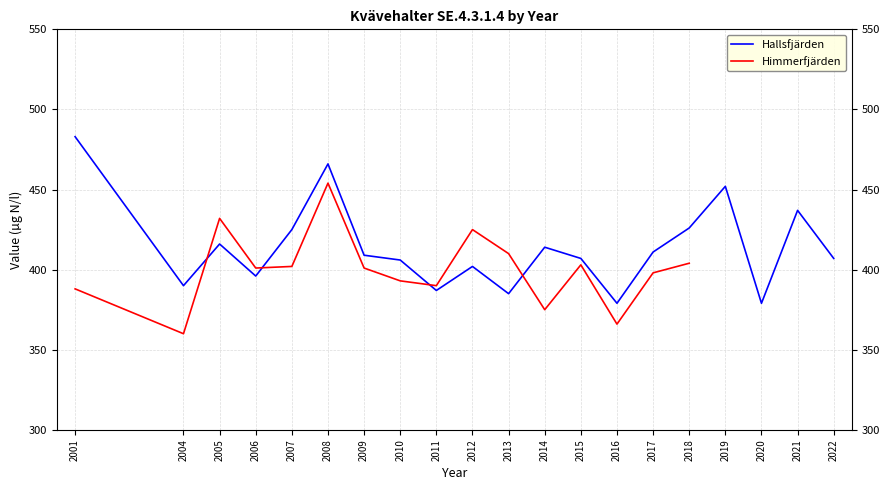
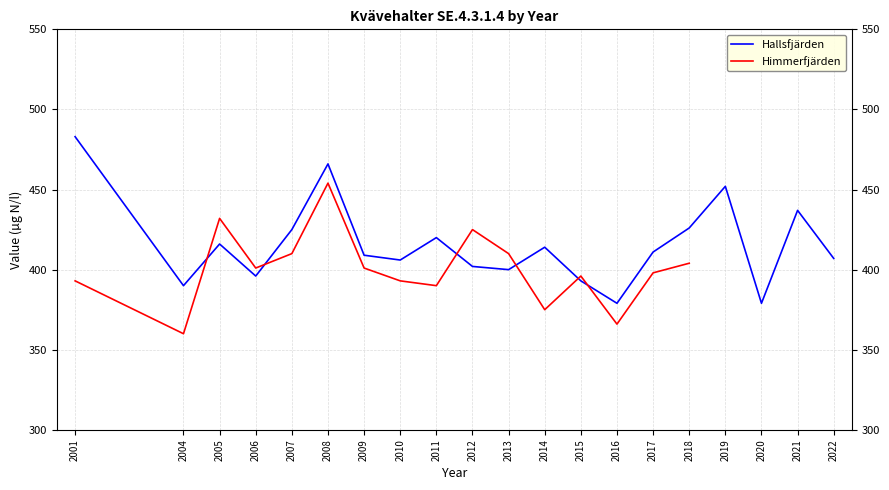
  {
    "Hallsfjärden": {
      "2001": 483,
      "2004": 390,
      "2005": 416,
      "2006": 396,
      "2007": 425,
      "2008": 466,
      "2009": 409,
      "2010": 406,
-     "2011": 387,
+     "2011": 420,
      "2012": 402,
-     "2013": 385,
+     "2013": 400,
      "2014": 414,
-     "2015": 407,
+     "2015": 393,
      "2016": 379,
      "2017": 411,
      "2018": 426,
      "2019": 452,
      "2020": 379,
      "2021": 437,
      "2022": 407
    },
    "Himmerfjärden": {
-     "2001": 388,
+     "2001": 393,
      "2004": 360,
      "2005": 432,
      "2006": 401,
-     "2007": 402,
+     "2007": 410,
      "2008": 454,
      "2009": 401,
      "2010": 393,
      "2011": 390,
      "2012": 425,
      "2013": 410,
      "2014": 375,
-     "2015": 403,
+     "2015": 396,
      "2016": 366,
      "2017": 398,
      "2018": 404
    }
  }
